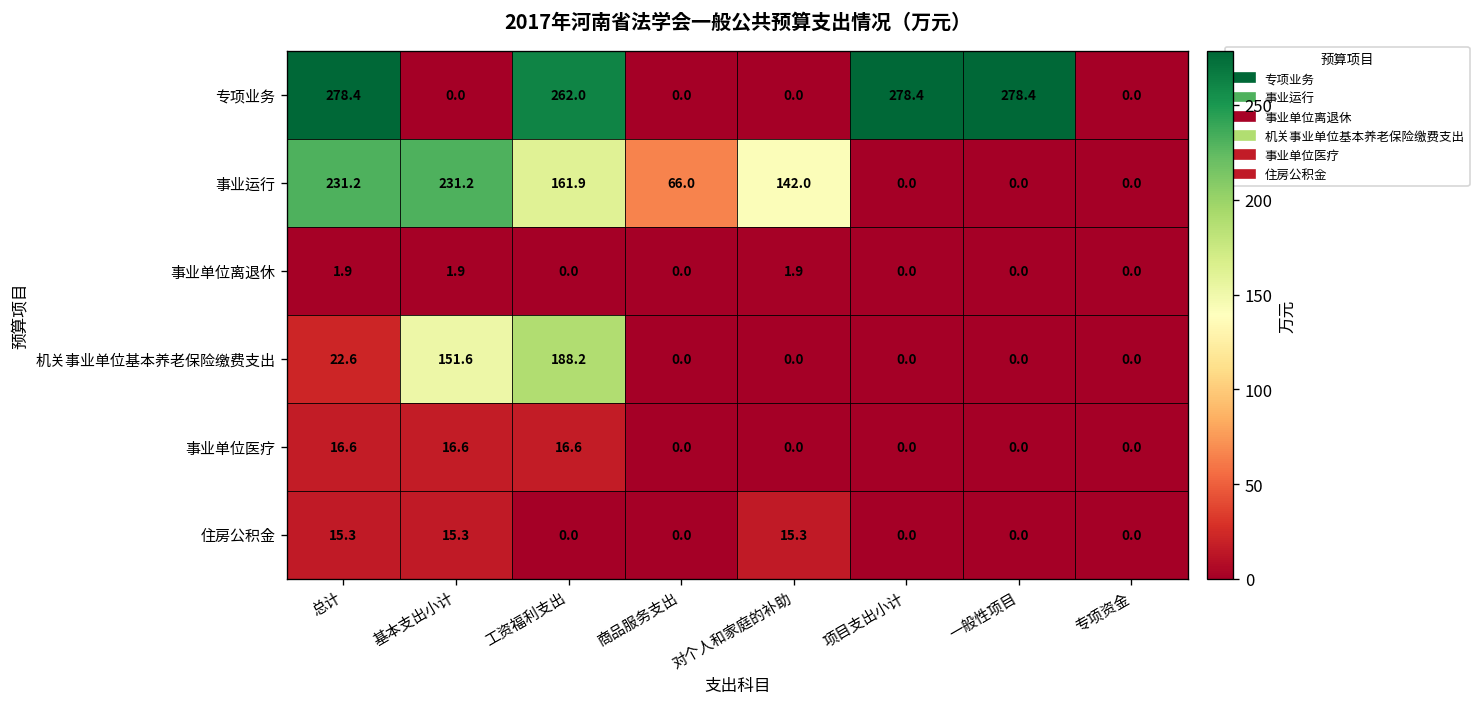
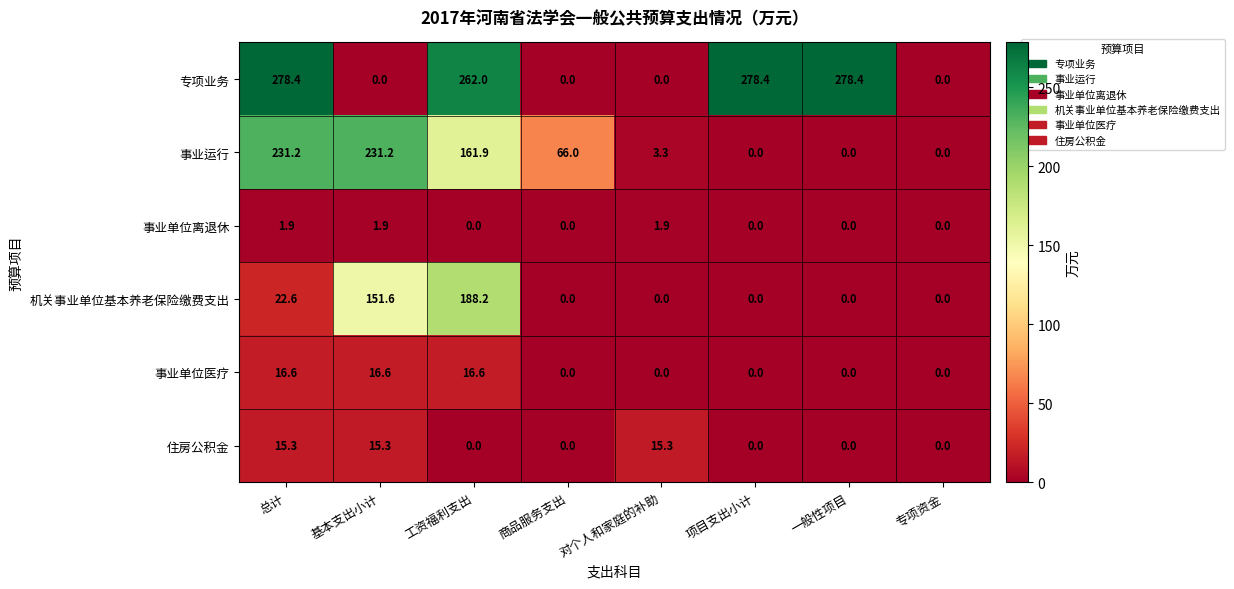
  {
    "专项业务": {
      "总计": 278.4,
      "基本支出小计": 0.0,
      "工资福利支出": 262.0,
      "商品服务支出": 0.0,
      "对个人和家庭的补助": 0.0,
      "项目支出小计": 278.4,
      "一般性项目": 278.4,
      "专项资金": 0.0
    },
    "事业运行": {
      "总计": 231.2,
      "基本支出小计": 231.2,
      "工资福利支出": 161.9,
      "商品服务支出": 66.0,
-     "对个人和家庭的补助": 142.0,
+     "对个人和家庭的补助": 3.3,
      "项目支出小计": 0.0,
      "一般性项目": 0.0,
      "专项资金": 0.0
    },
    "事业单位离退休": {
      "总计": 1.9,
      "基本支出小计": 1.9,
      "工资福利支出": 0.0,
      "商品服务支出": 0.0,
      "对个人和家庭的补助": 1.9,
      "项目支出小计": 0.0,
      "一般性项目": 0.0,
      "专项资金": 0.0
    },
    "机关事业单位基本养老保险缴费支出": {
      "总计": 22.6,
      "基本支出小计": 151.6,
      "工资福利支出": 188.2,
      "商品服务支出": 0.0,
      "对个人和家庭的补助": 0.0,
      "项目支出小计": 0.0,
      "一般性项目": 0.0,
      "专项资金": 0.0
    },
    "事业单位医疗": {
      "总计": 16.6,
      "基本支出小计": 16.6,
      "工资福利支出": 16.6,
      "商品服务支出": 0.0,
      "对个人和家庭的补助": 0.0,
      "项目支出小计": 0.0,
      "一般性项目": 0.0,
      "专项资金": 0.0
    },
    "住房公积金": {
      "总计": 15.3,
      "基本支出小计": 15.3,
      "工资福利支出": 0.0,
      "商品服务支出": 0.0,
      "对个人和家庭的补助": 15.3,
      "项目支出小计": 0.0,
      "一般性项目": 0.0,
      "专项资金": 0.0
    }
  }
